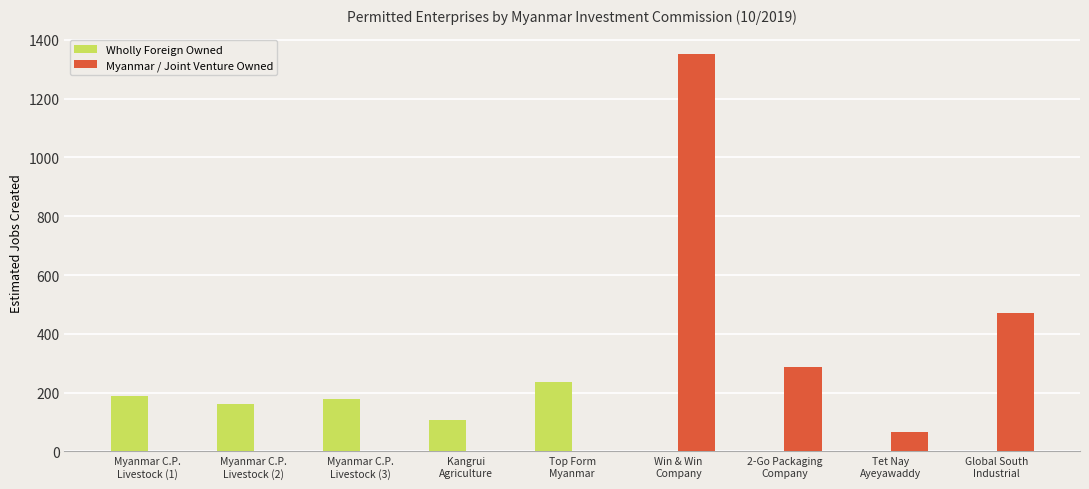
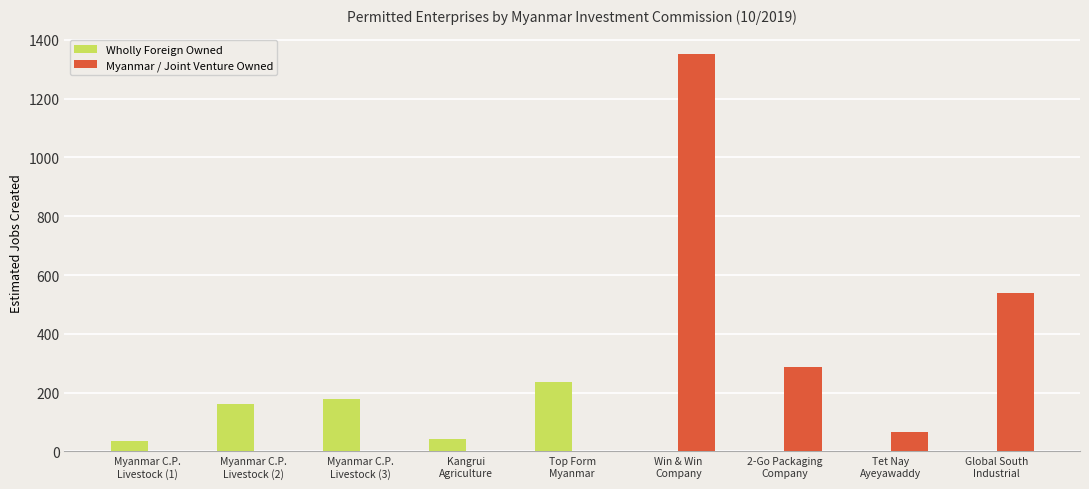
  {
    "Wholly Foreign Owned": {
-     "Myanmar C.P. Livestock (1)": 190,
+     "Myanmar C.P. Livestock (1)": 40,
      "Myanmar C.P. Livestock (2)": 160,
      "Myanmar C.P. Livestock (3)": 180,
-     "Kangrui Agriculture": 110,
+     "Kangrui Agriculture": 40,
      "Top Form Myanmar": 240,
      "Win & Win Company": 0,
      "2-Go Packaging Company": 0,
      "Tet Nay Ayeyawaddy": 0,
      "Global South Industrial": 0
    },
    "Myanmar / Joint Venture Owned": {
      "Myanmar C.P. Livestock (1)": 0,
      "Myanmar C.P. Livestock (2)": 0,
      "Myanmar C.P. Livestock (3)": 0,
      "Kangrui Agriculture": 0,
      "Top Form Myanmar": 0,
      "Win & Win Company": 1350,
      "2-Go Packaging Company": 290,
      "Tet Nay Ayeyawaddy": 70,
-     "Global South Industrial": 470
+     "Global South Industrial": 540
    }
  }
